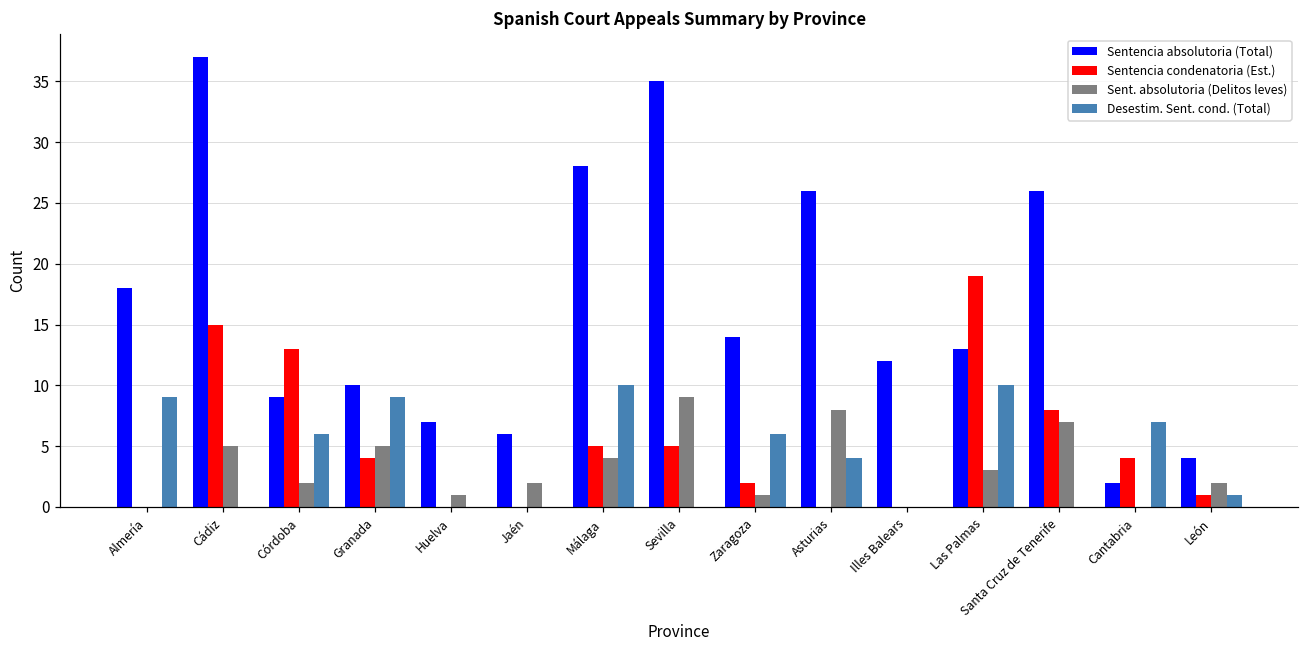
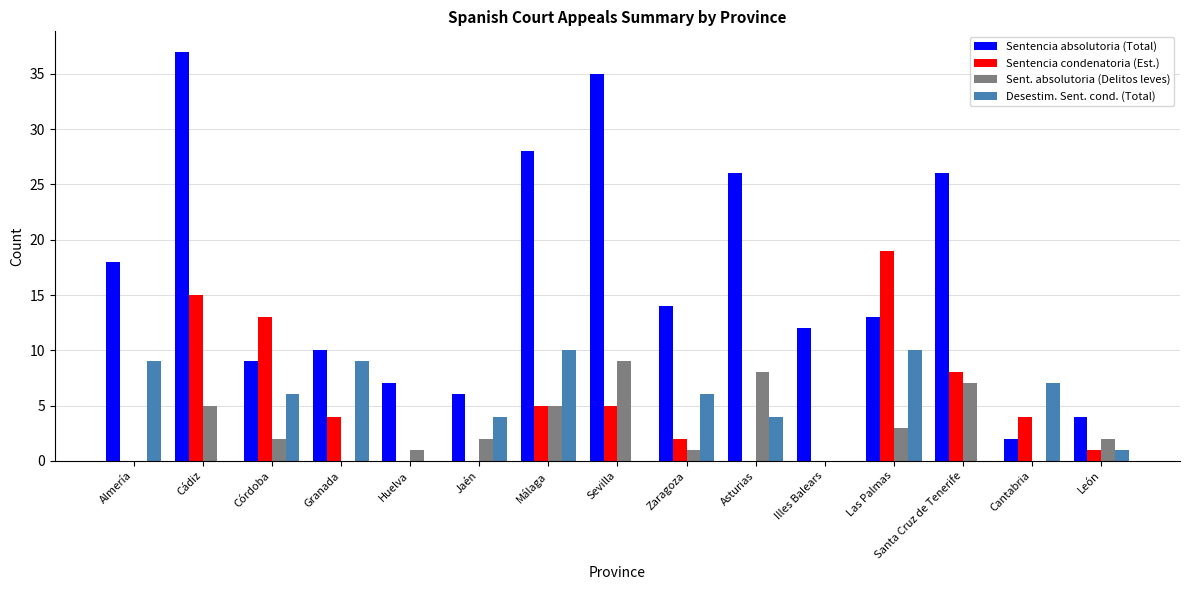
  {
    "Sentencia absolutoria (Total)": {
      "Almería": 18,
      "Cádiz": 37,
      "Córdoba": 9,
      "Granada": 10,
      "Huelva": 7,
      "Jaén": 6,
      "Málaga": 28,
      "Sevilla": 35,
      "Zaragoza": 14,
      "Asturias": 26,
      "Illes Balears": 12,
      "Las Palmas": 13,
      "Santa Cruz de Tenerife": 26,
      "Cantabria": 2,
      "León": 4
    },
    "Sentencia condenatoria (Est.)": {
      "Almería": 0,
      "Cádiz": 15,
      "Córdoba": 13,
      "Granada": 4,
      "Huelva": 0,
      "Jaén": 0,
      "Málaga": 5,
      "Sevilla": 5,
      "Zaragoza": 2,
      "Asturias": 0,
      "Illes Balears": 0,
      "Las Palmas": 19,
      "Santa Cruz de Tenerife": 8,
      "Cantabria": 4,
      "León": 1
    },
    "Sent. absolutoria (Delitos leves)": {
      "Almería": 0,
      "Cádiz": 5,
      "Córdoba": 2,
-     "Granada": 5,
+     "Granada": 0,
      "Huelva": 1,
      "Jaén": 2,
-     "Málaga": 4,
+     "Málaga": 5,
      "Sevilla": 9,
      "Zaragoza": 1,
      "Asturias": 8,
      "Illes Balears": 0,
      "Las Palmas": 3,
      "Santa Cruz de Tenerife": 7,
      "Cantabria": 0,
      "León": 2
    },
    "Desestim. Sent. cond. (Total)": {
      "Almería": 9,
      "Cádiz": 0,
      "Córdoba": 6,
      "Granada": 9,
      "Huelva": 0,
-     "Jaén": 0,
+     "Jaén": 4,
      "Málaga": 10,
      "Sevilla": 0,
      "Zaragoza": 6,
      "Asturias": 4,
      "Illes Balears": 0,
      "Las Palmas": 10,
      "Santa Cruz de Tenerife": 0,
      "Cantabria": 7,
      "León": 1
    }
  }
